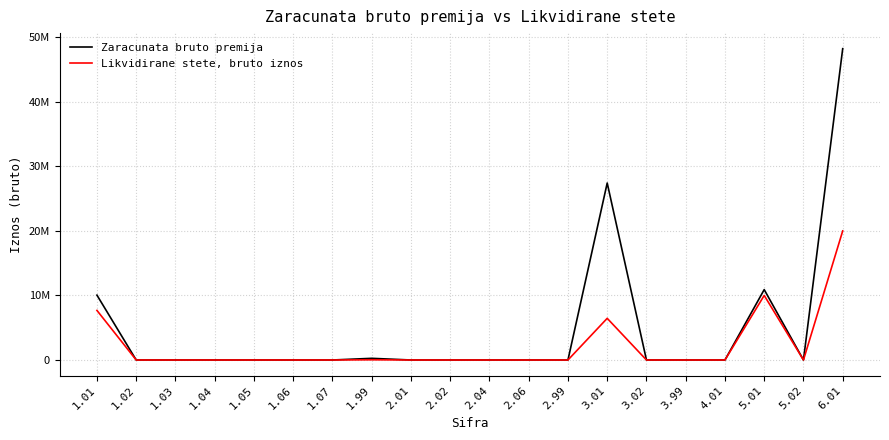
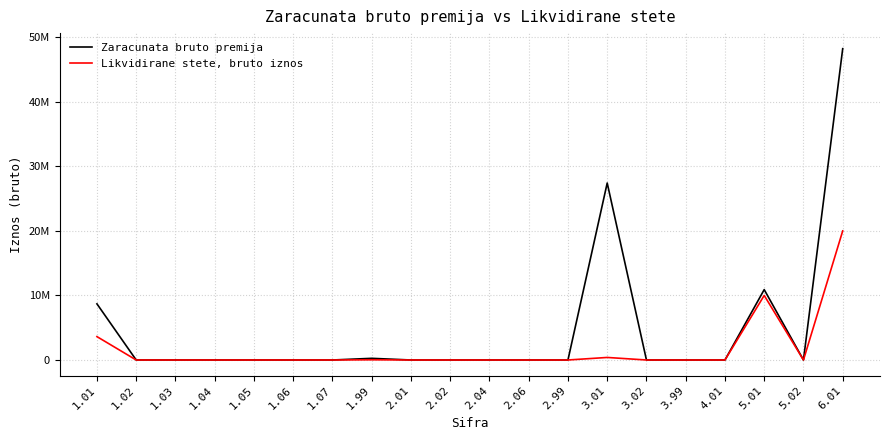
  {
    "Zaracunata bruto premija": {
-     "1.01": 10000000,
+     "1.01": 9000000,
      "3.01": 27000000,
      "5.01": 11000000,
      "6.01": 48000000
    },
    "Likvidirane stete, bruto iznos": {
-     "1.01": 8000000,
-     "3.01": 6000000,
+     "1.01": 4000000,
+     "3.01": 0,
      "5.01": 10000000,
      "6.01": 20000000
    }
  }
